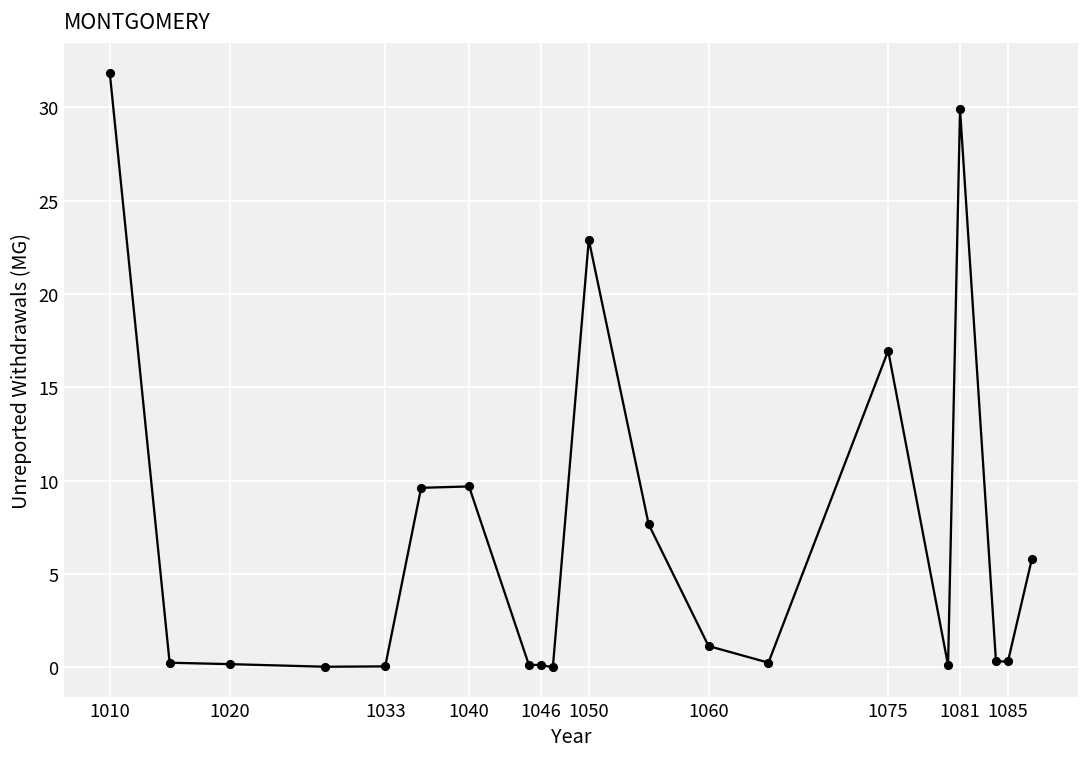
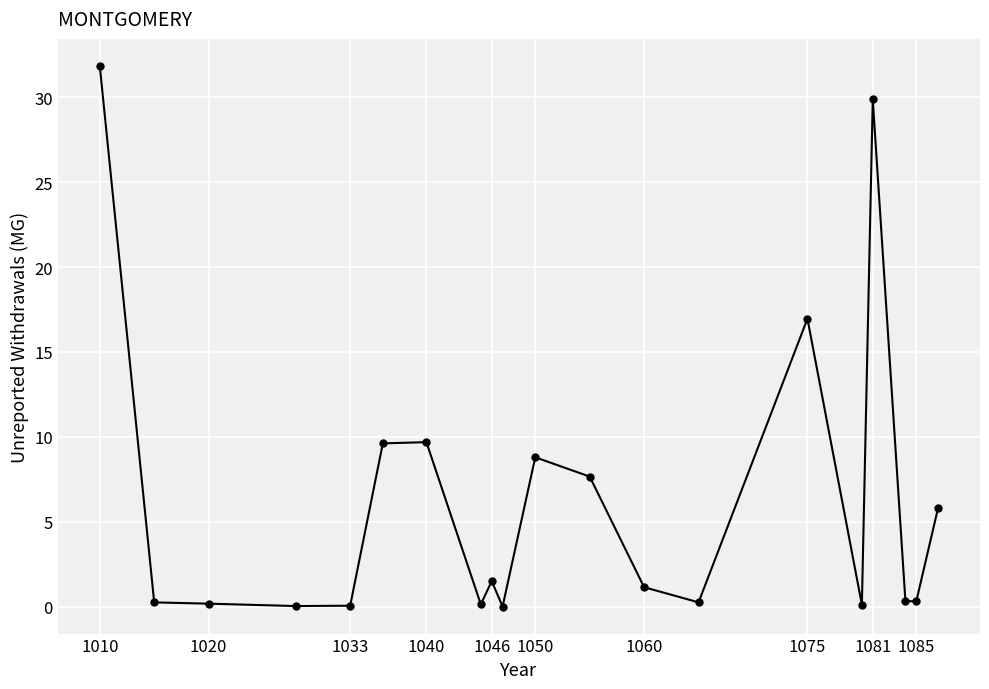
  {
    "1010": 31.9,
    "1020": 0.2,
    "1033": 0.0,
    "1040": 9.7,
-   "1046": 0.1,
-   "1050": 22.9,
+   "1046": 1.5,
+   "1050": 8.8,
    "1060": 1.1,
    "1075": 17.0,
    "1081": 29.9,
    "1085": 0.3
  }
